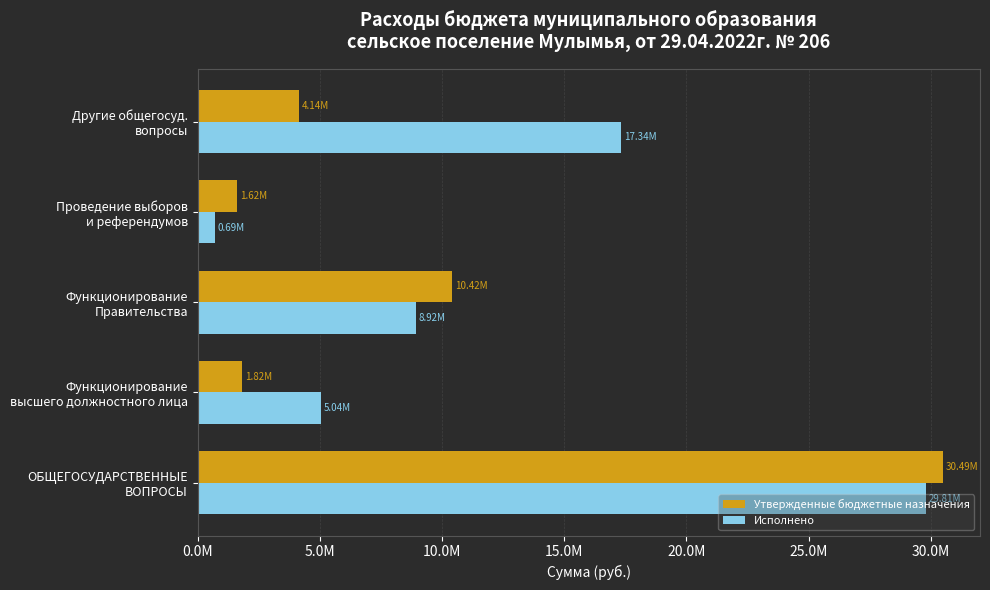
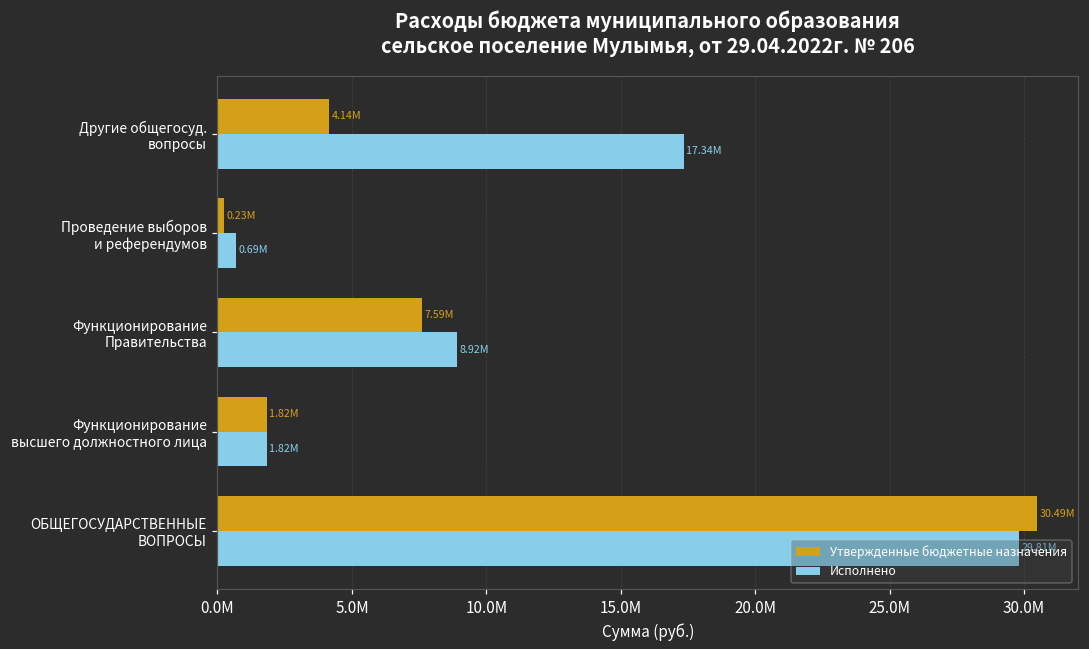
  {
    "Утвержденные бюджетные назначения": {
      "Другие общегосуд. вопросы": "4.14M",
-     "Проведение выборов и референдумов": "1.62M",
-     "Функционирование Правительства": "10.42M",
+     "Проведение выборов и референдумов": "0.23M",
+     "Функционирование Правительства": "7.59M",
      "Функционирование высшего должностного лица": "1.82M",
      "ОБЩЕГОСУДАРСТВЕННЫЕ ВОПРОСЫ": "30.49M"
    },
    "Исполнено": {
      "Другие общегосуд. вопросы": "17.34M",
      "Проведение выборов и референдумов": "0.69M",
      "Функционирование Правительства": "8.92M",
-     "Функционирование высшего должностного лица": "5.04M"
+     "Функционирование высшего должностного лица": "1.82M"
    }
  }
